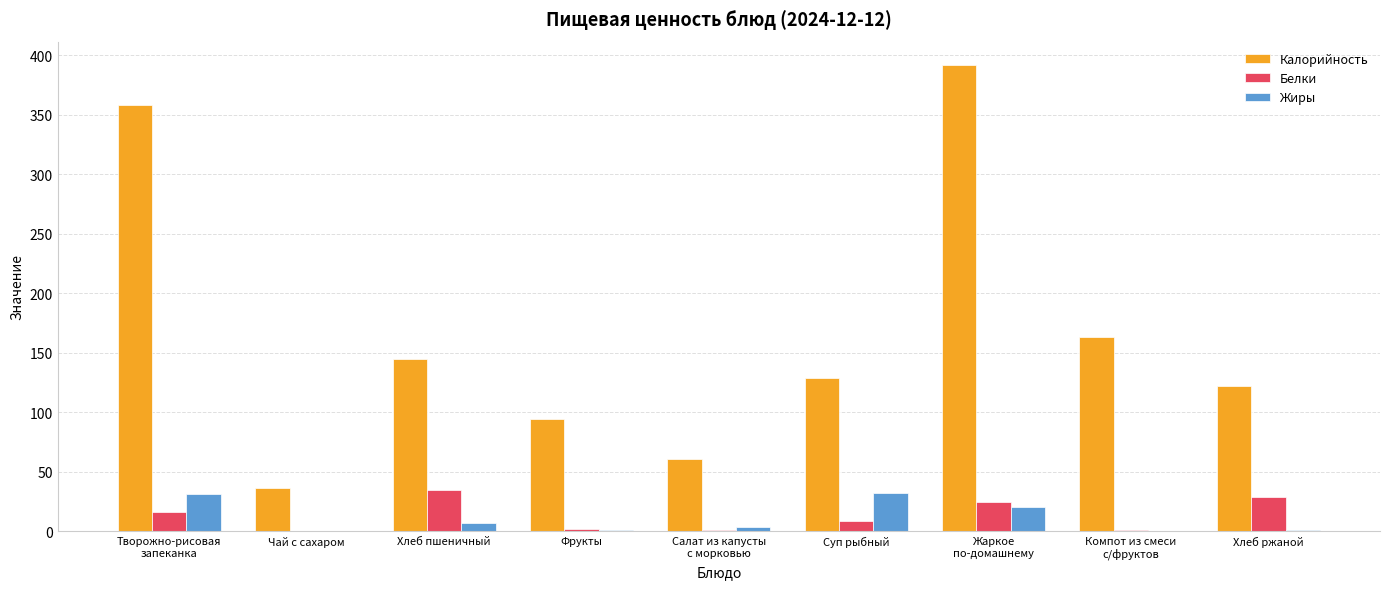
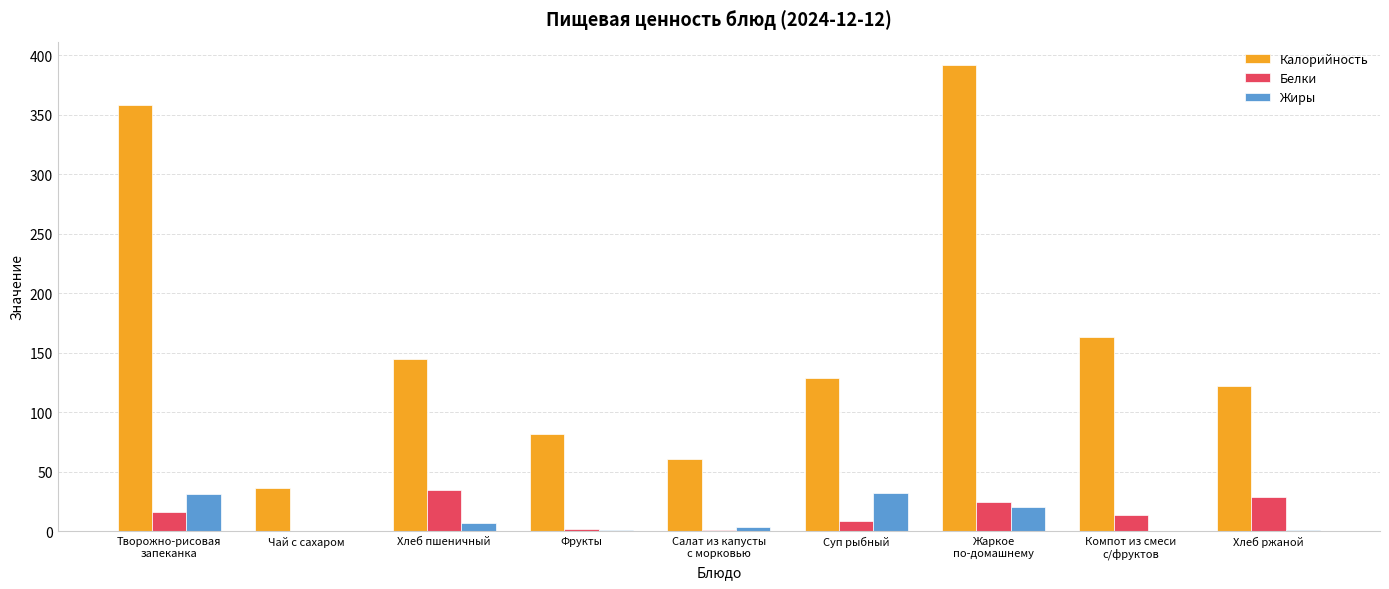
  {
    "Калорийность": {
      "Творожно-рисовая запеканка": 358,
      "Чай с сахаром": 36,
      "Хлеб пшеничный": 145,
-     "Фрукты": 94,
+     "Фрукты": 82,
      "Салат из капусты с морковью": 60,
      "Суп рыбный": 129,
      "Жаркое по-домашнему": 392,
      "Компот из смеси с/фруктов": 163,
      "Хлеб ржаной": 122
    },
    "Белки": {
      "Творожно-рисовая запеканка": 16,
      "Чай с сахаром": 0,
      "Хлеб пшеничный": 34,
      "Суп рыбный": 9,
      "Жаркое по-домашнему": 25,
-     "Компот из смеси с/фруктов": 1,
+     "Компот из смеси с/фруктов": 14,
      "Хлеб ржаной": 29
    },
    "Жиры": {
      "Творожно-рисовая запеканка": 31,
      "Чай с сахаром": 0,
      "Хлеб пшеничный": 7,
      "Салат из капусты с морковью": 3,
      "Суп рыбный": 32,
      "Жаркое по-домашнему": 20,
      "Компот из смеси с/фруктов": 0
    }
  }
